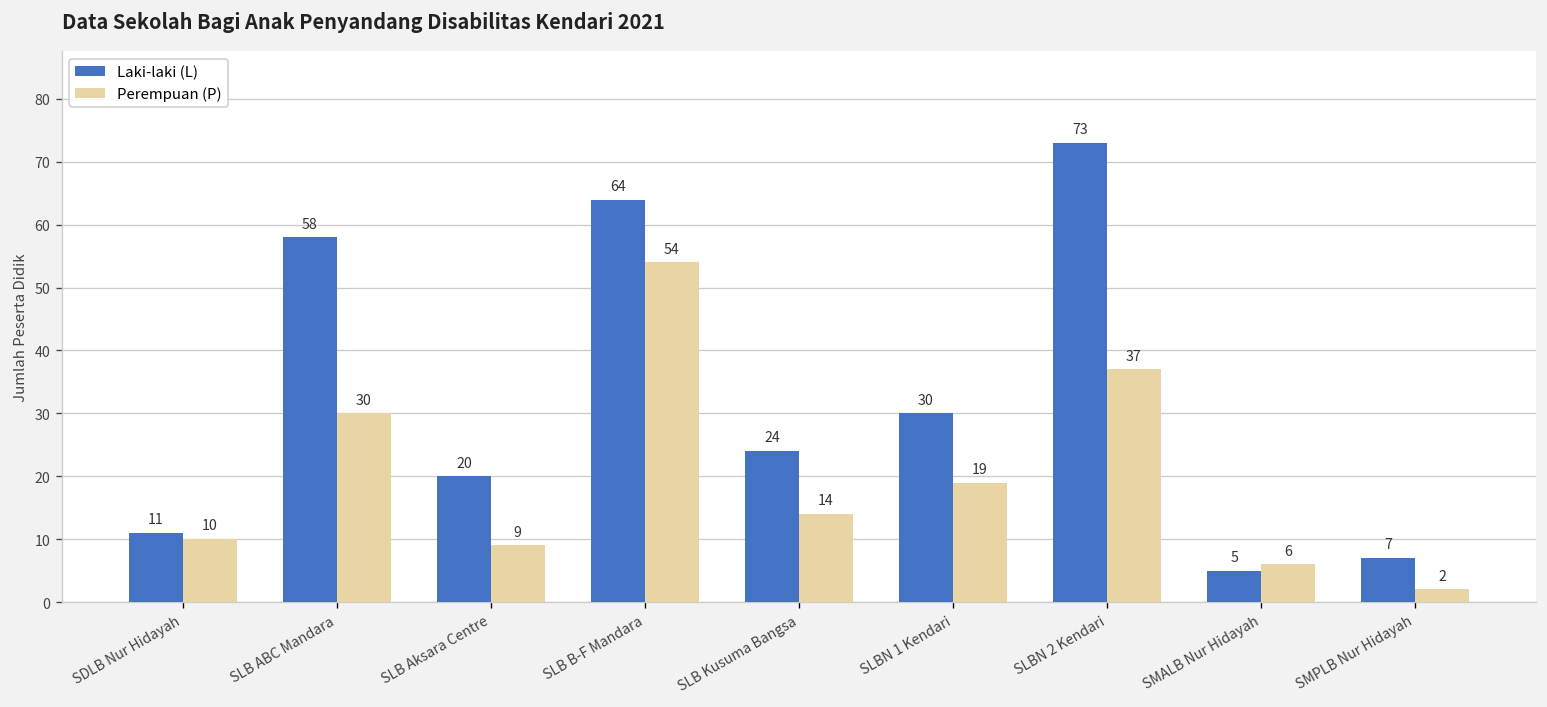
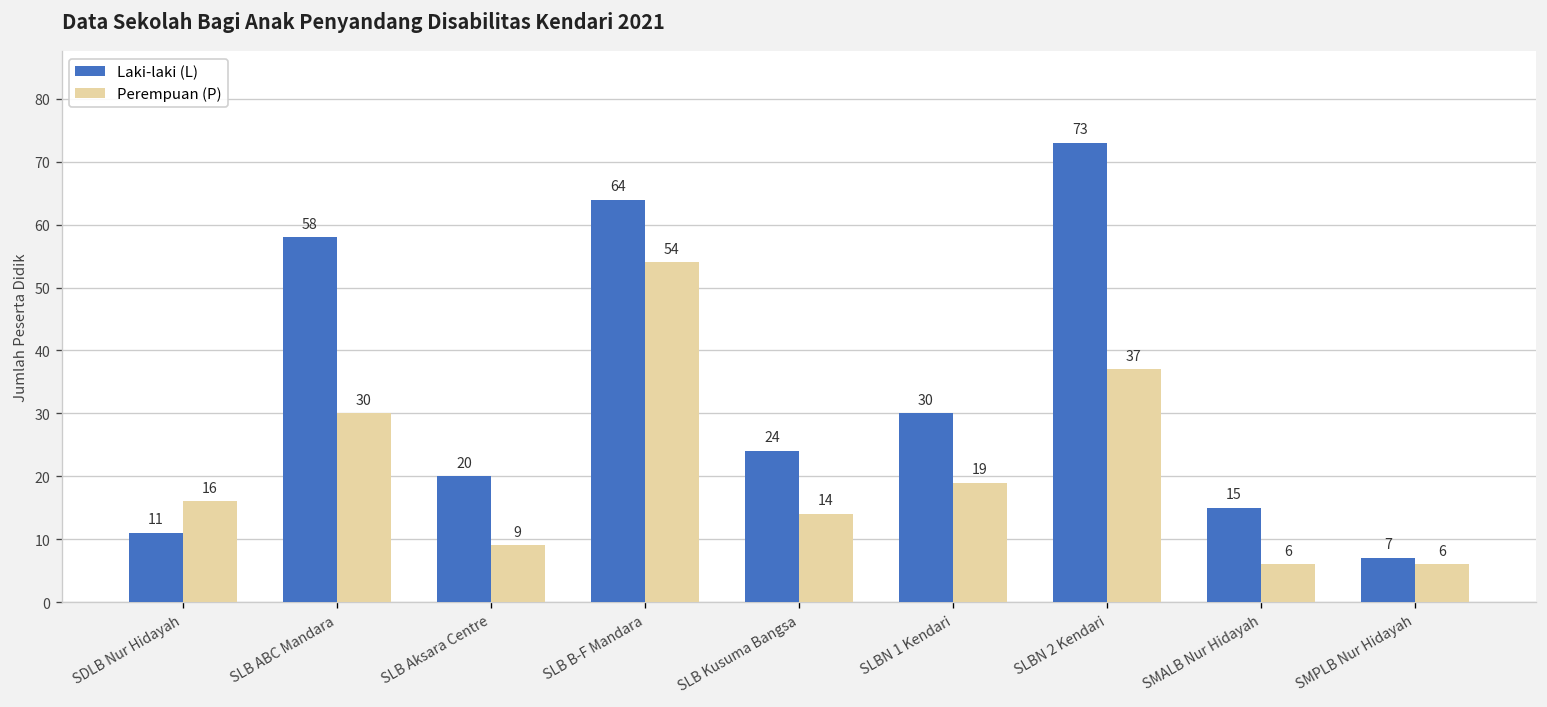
  {
    "Laki-laki (L)": {
      "SDLB Nur Hidayah": 11,
      "SLB ABC Mandara": 58,
      "SLB Aksara Centre": 20,
      "SLB B-F Mandara": 64,
      "SLB Kusuma Bangsa": 24,
      "SLBN 1 Kendari": 30,
      "SLBN 2 Kendari": 73,
-     "SMALB Nur Hidayah": 5,
+     "SMALB Nur Hidayah": 15,
      "SMPLB Nur Hidayah": 7
    },
    "Perempuan (P)": {
-     "SDLB Nur Hidayah": 10,
+     "SDLB Nur Hidayah": 16,
      "SLB ABC Mandara": 30,
      "SLB Aksara Centre": 9,
      "SLB B-F Mandara": 54,
      "SLB Kusuma Bangsa": 14,
      "SLBN 1 Kendari": 19,
      "SLBN 2 Kendari": 37,
      "SMALB Nur Hidayah": 6,
-     "SMPLB Nur Hidayah": 2
+     "SMPLB Nur Hidayah": 6
    }
  }
